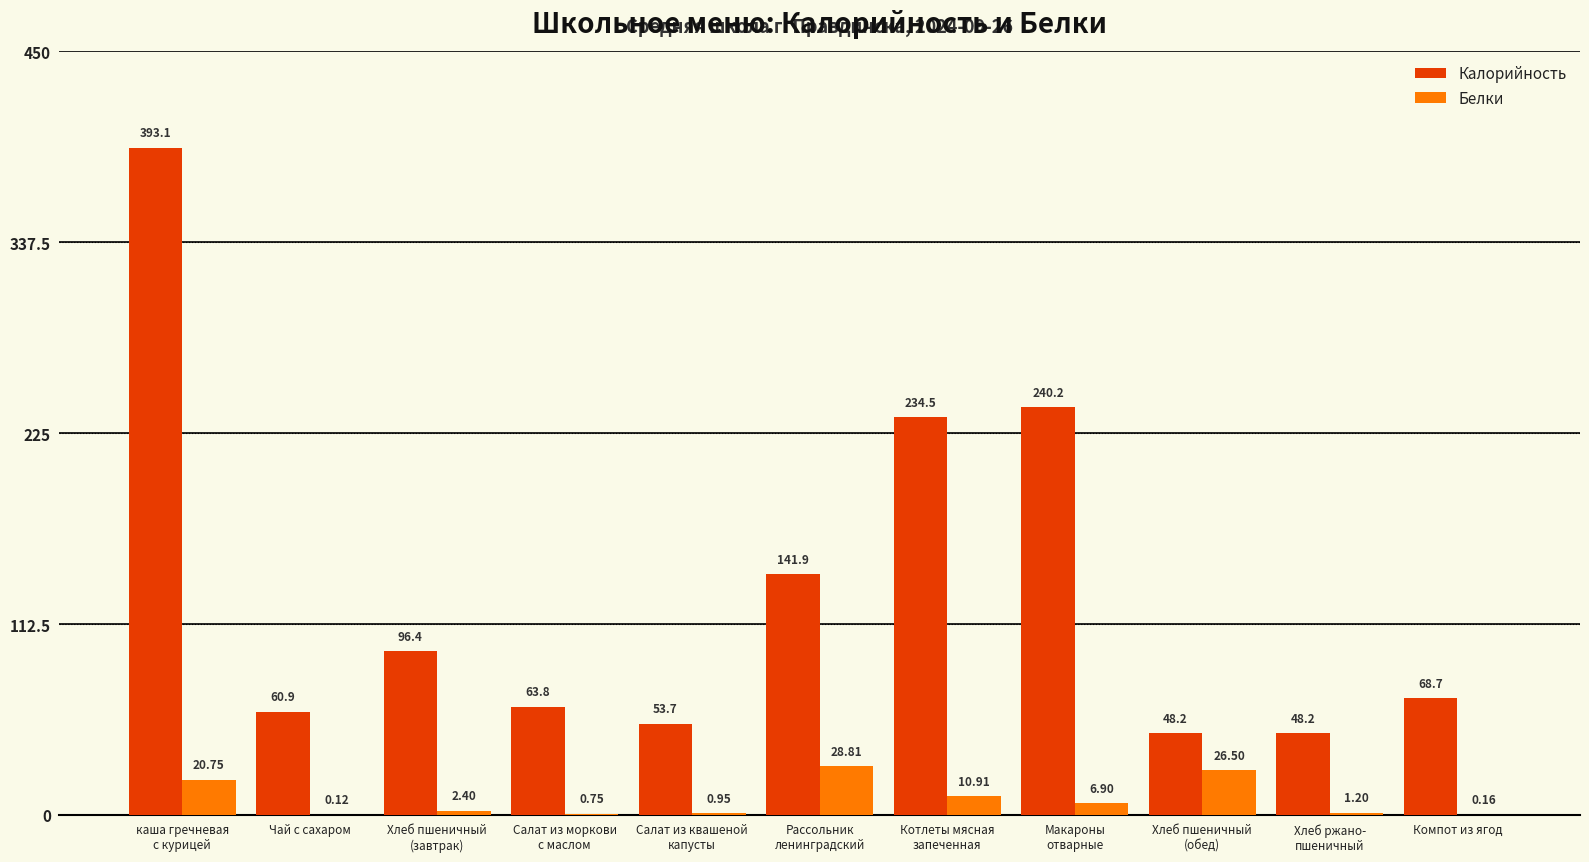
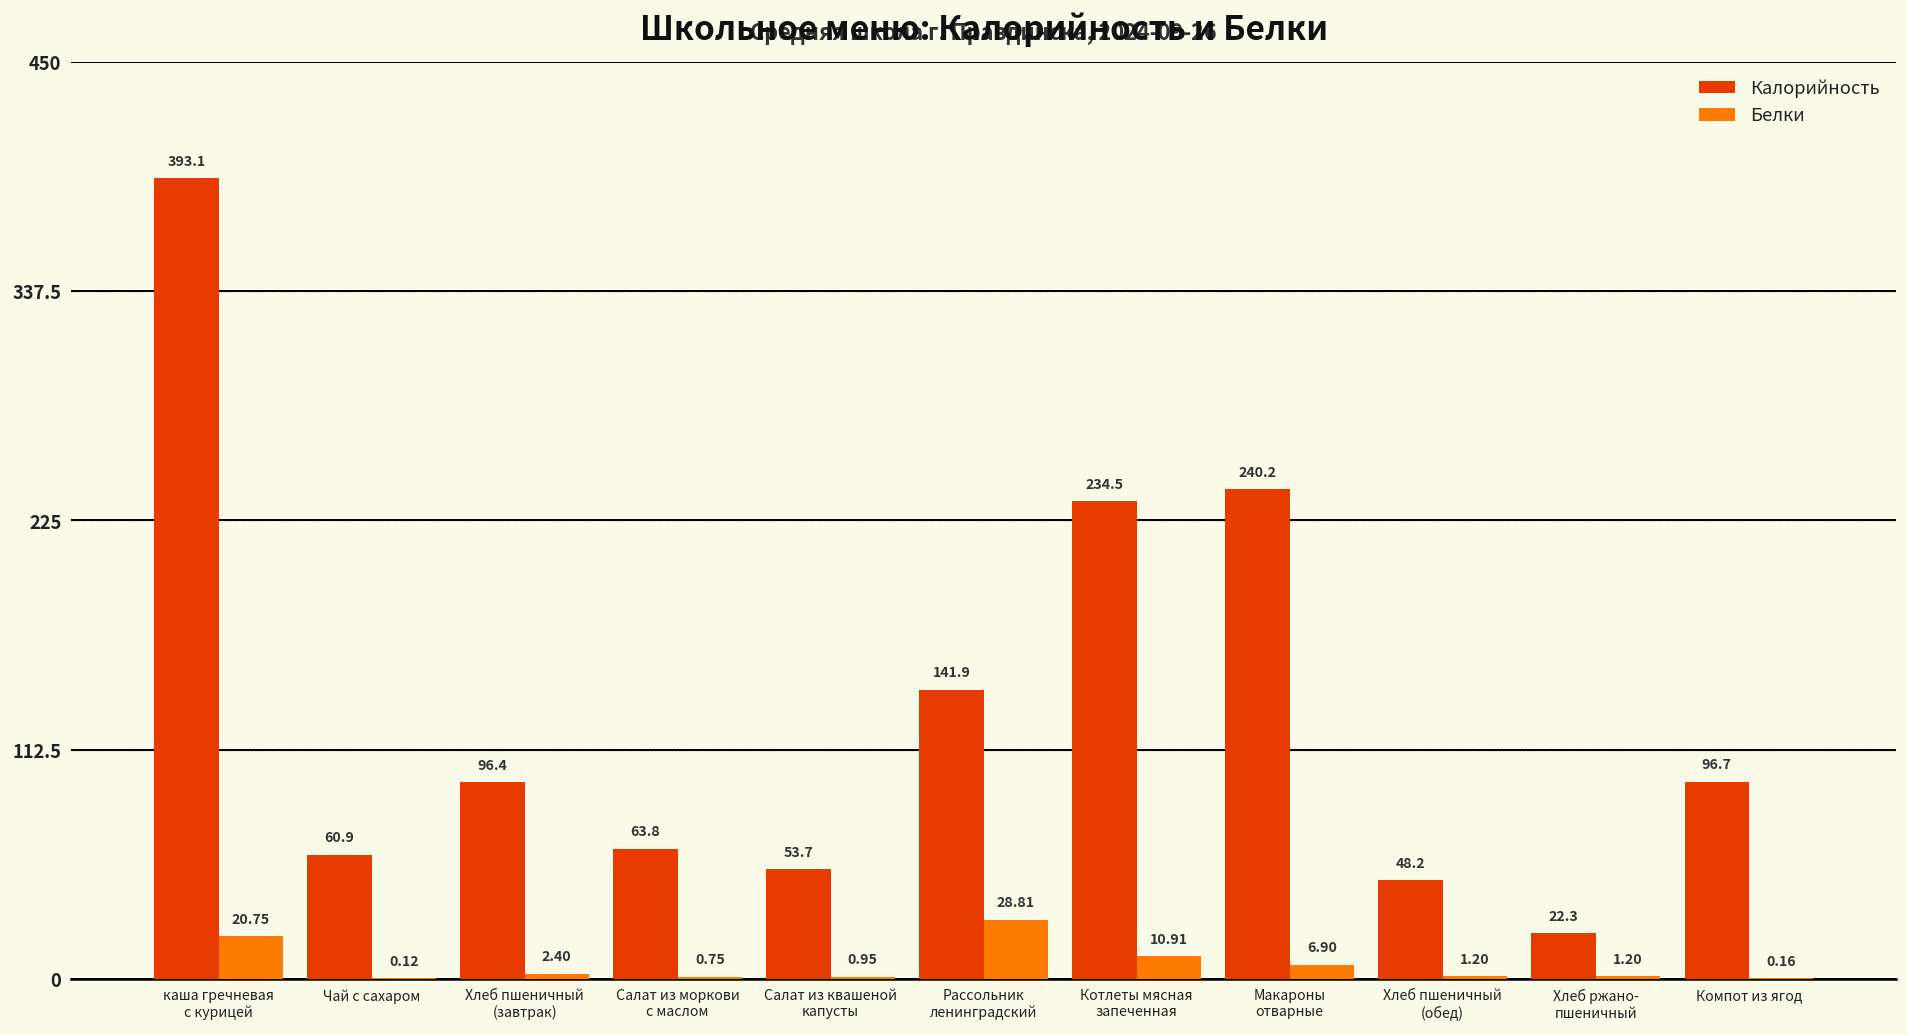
  {
    "Калорийность": {
      "каша гречневая с курицей": 393.1,
      "Чай с сахаром": 60.9,
      "Хлеб пшеничный (завтрак)": 96.4,
      "Салат из моркови с маслом": 63.8,
      "Салат из квашеной капусты": 53.7,
      "Рассольник ленинградский": 141.9,
      "Котлеты мясная запеченная": 234.5,
      "Макароны отварные": 240.2,
      "Хлеб пшеничный (обед)": 48.2,
-     "Хлеб ржано- пшеничный": 48.2,
-     "Компот из ягод": 68.7
+     "Хлеб ржано- пшеничный": 22.3,
+     "Компот из ягод": 96.7
    },
    "Белки": {
      "каша гречневая с курицей": 20.75,
      "Чай с сахаром": 0.12,
      "Хлеб пшеничный (завтрак)": 2.40,
      "Салат из моркови с маслом": 0.75,
      "Салат из квашеной капусты": 0.95,
      "Рассольник ленинградский": 28.81,
      "Котлеты мясная запеченная": 10.91,
      "Макароны отварные": 6.90,
-     "Хлеб пшеничный (обед)": 26.50,
+     "Хлеб пшеничный (обед)": 1.20,
      "Хлеб ржано- пшеничный": 1.20,
      "Компот из ягод": 0.16
    }
  }
